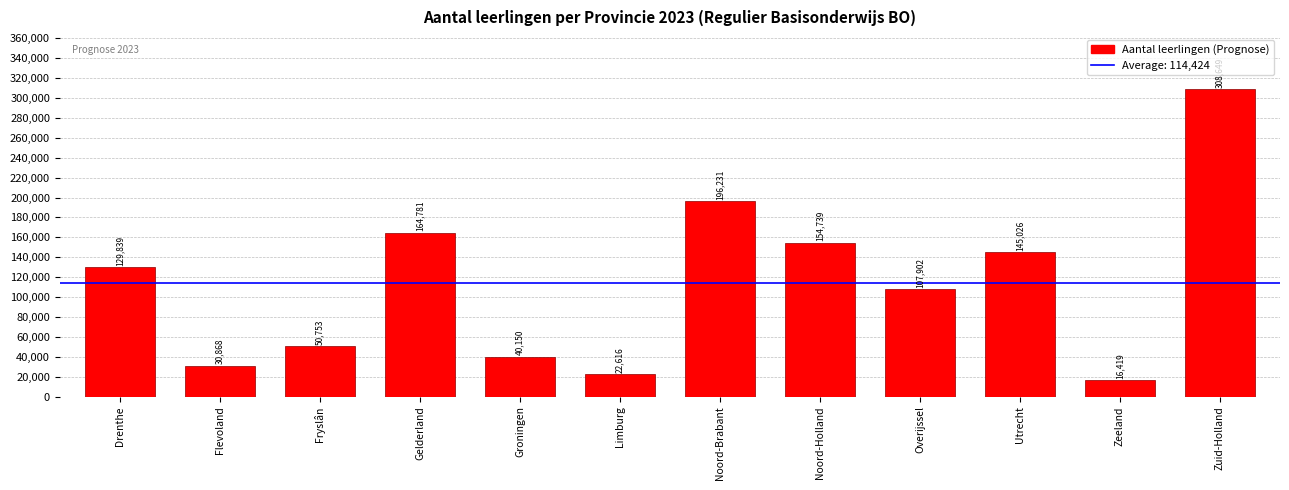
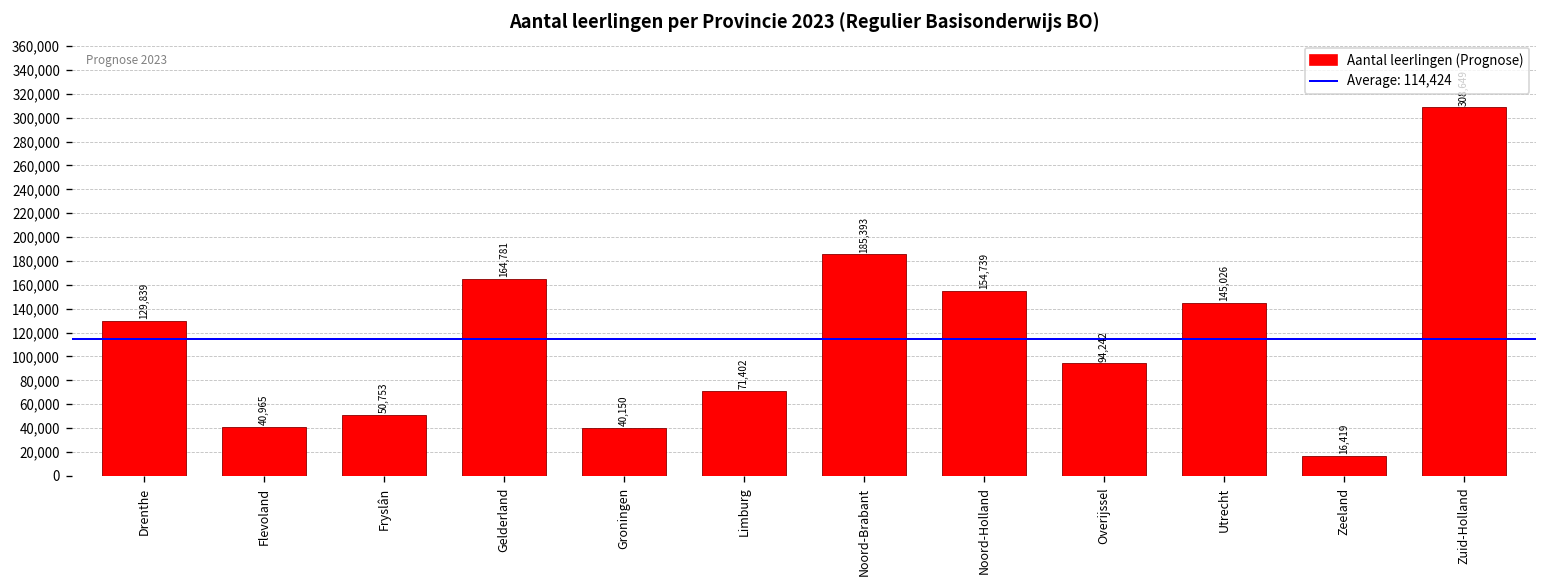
  {
    "Drenthe": "129,839",
-   "Flevoland": "30,868",
+   "Flevoland": "40,965",
    "Fryslân": "50,753",
    "Gelderland": "164,781",
    "Groningen": "40,150",
-   "Limburg": "22,616",
-   "Noord-Brabant": "196,231",
+   "Limburg": "71,402",
+   "Noord-Brabant": "185,393",
    "Noord-Holland": "154,739",
-   "Overijssel": "107,902",
+   "Overijssel": "94,242",
    "Utrecht": "145,026",
    "Zeeland": "16,419"
  }
